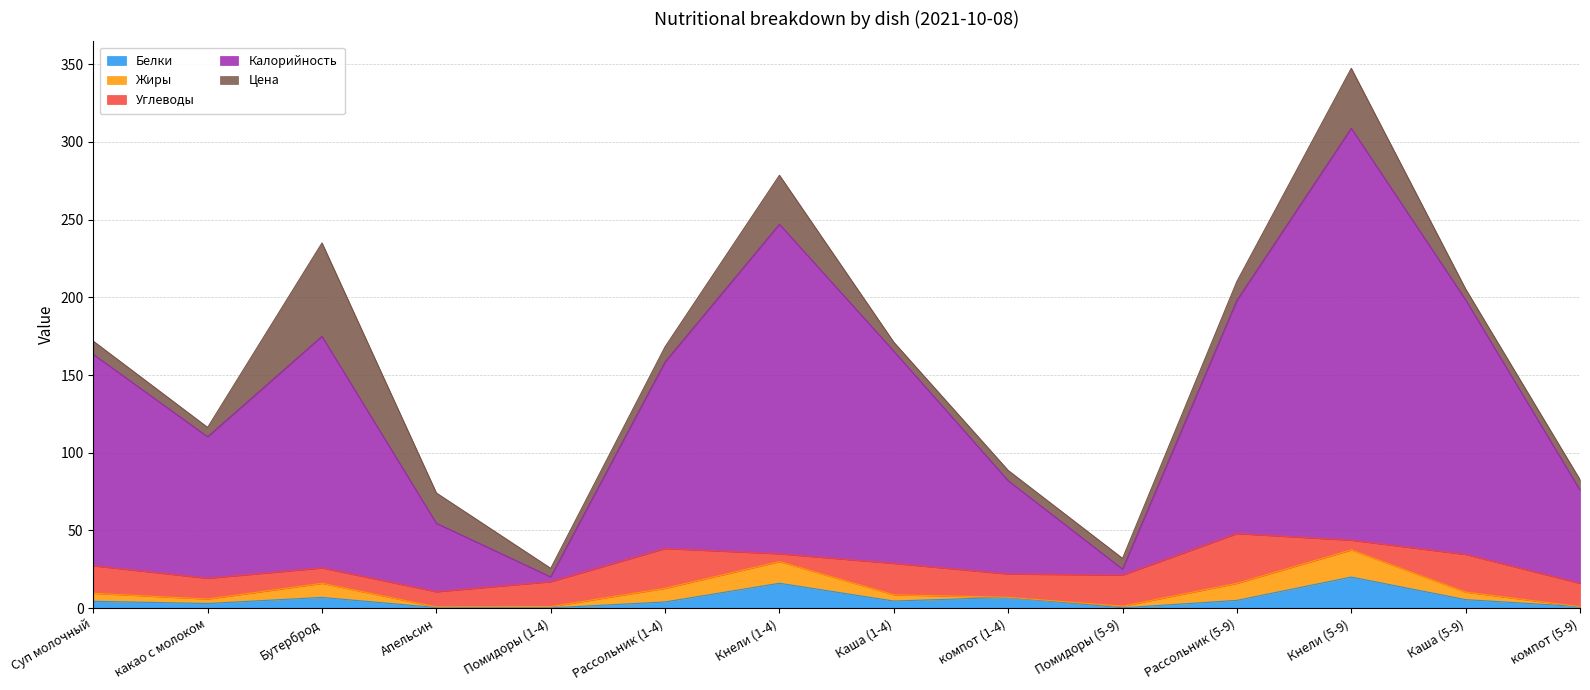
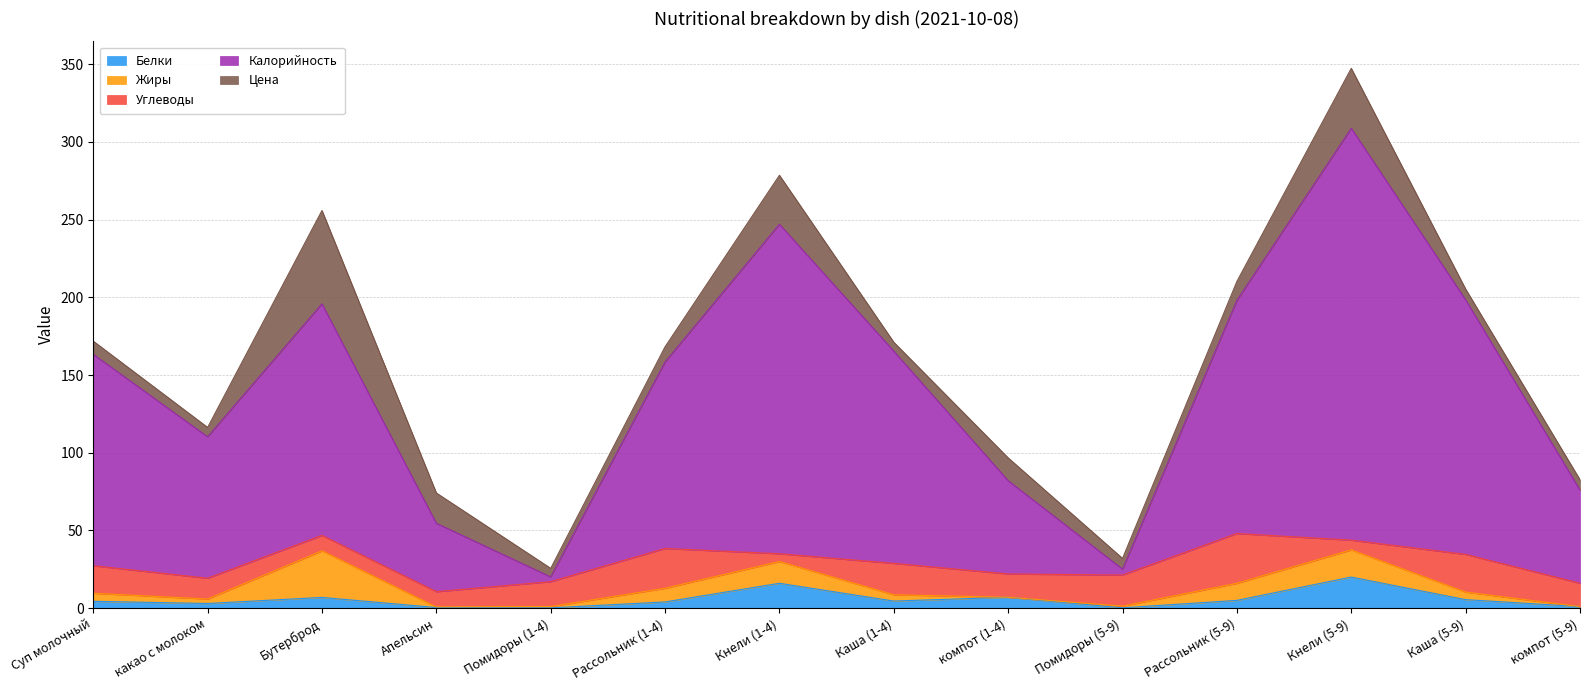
  {
    "Белки": {
      "Суп молочный": 4,
      "какао с молоком": 3,
      "Бутерброд": 7,
      "Рассольник (1-4)": 4,
      "Кнели (1-4)": 16,
      "Каша (1-4)": 5,
      "Рассольник (5-9)": 5,
      "Кнели (5-9)": 20,
      "Каша (5-9)": 5
    },
    "Жиры": {
      "Суп молочный": 5,
      "какао с молоком": 3,
-     "Бутерброд": 9,
+     "Бутерброд": 30,
      "Рассольник (1-4)": 9,
      "Кнели (1-4)": 14,
      "Каша (1-4)": 4,
      "Рассольник (5-9)": 11,
      "Кнели (5-9)": 18,
      "Каша (5-9)": 5
    },
    "Углеводы": {
      "Суп молочный": 18,
      "какао с молоком": 13,
      "Бутерброд": 10,
      "Апельсин": 10,
      "Помидоры (1-4)": 16,
      "Рассольник (1-4)": 26,
      "Кнели (1-4)": 5,
      "Каша (1-4)": 20,
      "компот (1-4)": 15,
      "Помидоры (5-9)": 20,
      "Рассольник (5-9)": 32,
      "Кнели (5-9)": 6,
      "Каша (5-9)": 24,
      "компот (5-9)": 15
    },
    "Калорийность": {
      "Суп молочный": 136,
      "какао с молоком": 91,
      "Бутерброд": 149,
      "Апельсин": 44,
      "Помидоры (1-4)": 3,
      "Рассольник (1-4)": 120,
      "Кнели (1-4)": 212,
      "Каша (1-4)": 137,
      "компот (1-4)": 60,
      "Помидоры (5-9)": 4,
      "Рассольник (5-9)": 150,
      "Кнели (5-9)": 265,
      "Каша (5-9)": 164,
      "компот (5-9)": 60
    },
    "Цена": {
      "Суп молочный": 8,
      "какао с молоком": 6,
      "Бутерброд": 60,
      "Апельсин": 19,
      "Помидоры (1-4)": 6,
      "Рассольник (1-4)": 10,
      "Кнели (1-4)": 32,
      "Каша (1-4)": 6,
-     "компот (1-4)": 7,
+     "компот (1-4)": 15,
      "Помидоры (5-9)": 7,
      "Рассольник (5-9)": 12,
      "Кнели (5-9)": 39,
      "Каша (5-9)": 7,
      "компот (5-9)": 7
    }
  }
